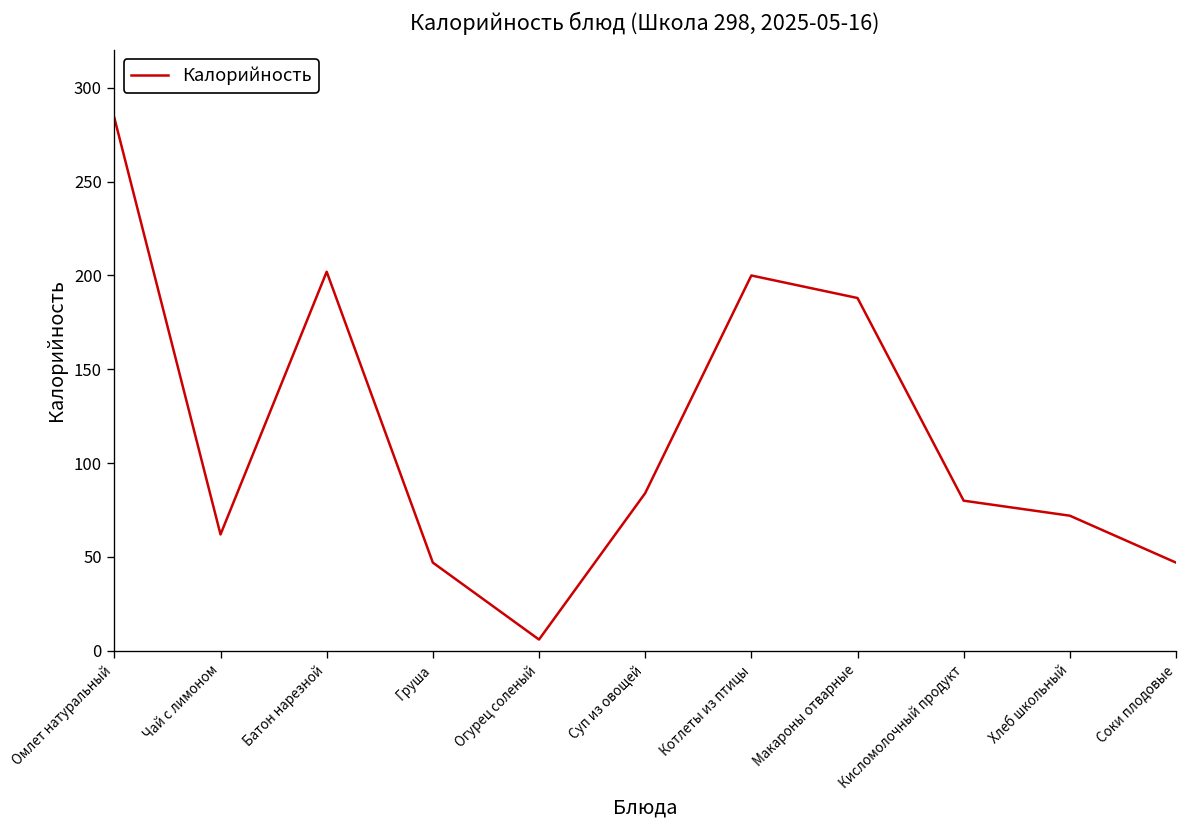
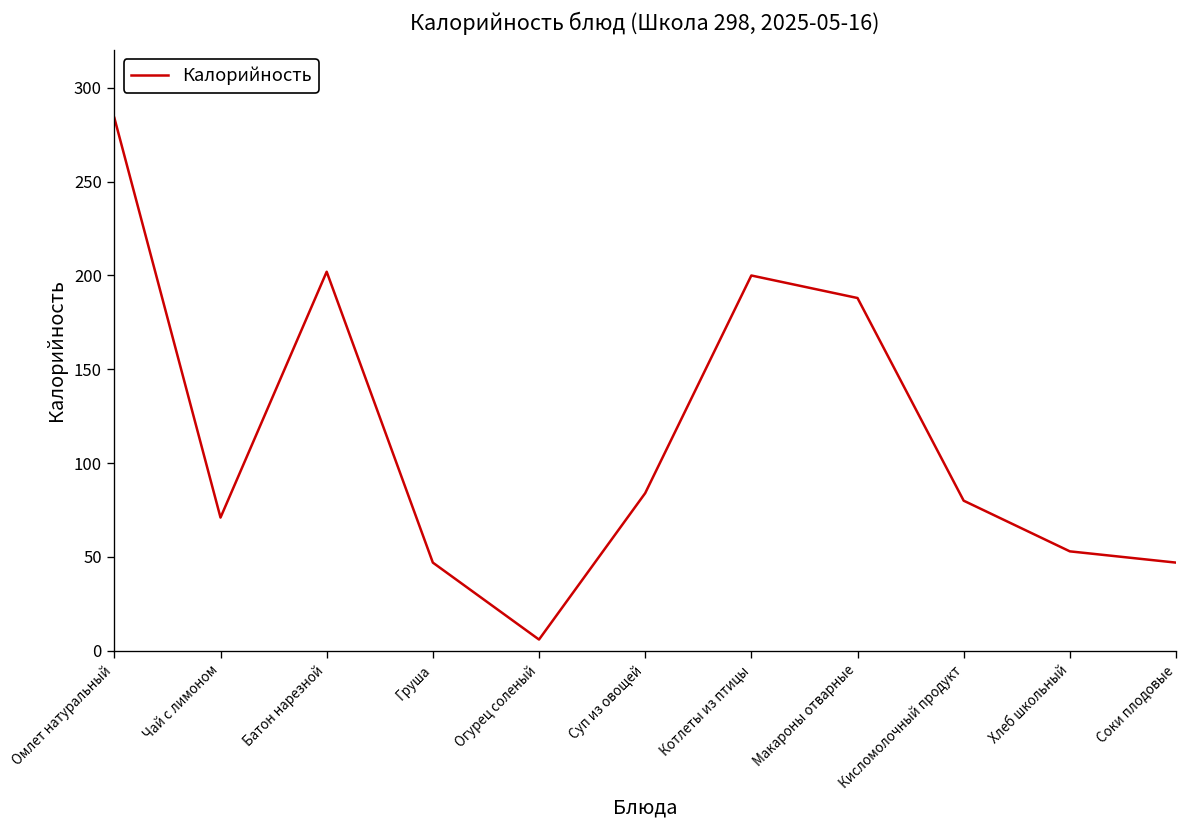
  {
    "Омлет натуральный": 284,
-   "Чай с лимоном": 62,
+   "Чай с лимоном": 71,
    "Батон нарезной": 202,
    "Груша": 47,
    "Огурец соленый": 6,
    "Суп из овощей": 84,
    "Котлеты из птицы": 200,
    "Макароны отварные": 188,
    "Кисломолочный продукт": 80,
-   "Хлеб школьный": 72,
+   "Хлеб школьный": 53,
    "Соки плодовые": 47
  }
